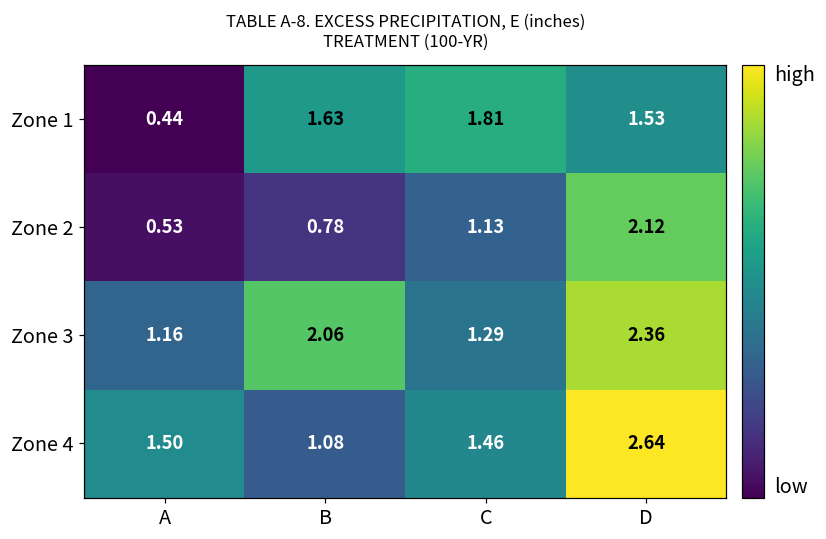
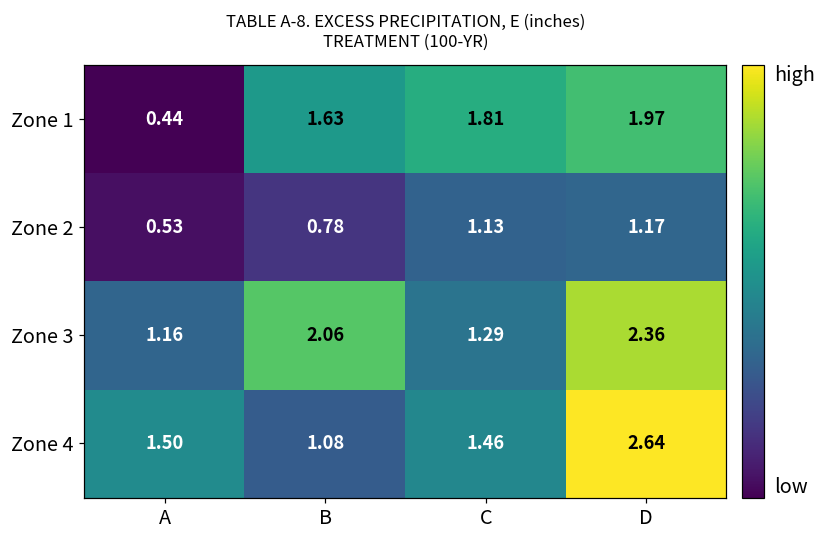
  {
    "Zone 1": {
      "A": 0.44,
      "B": 1.63,
      "C": 1.81,
-     "D": 1.53
+     "D": 1.97
    },
    "Zone 2": {
      "A": 0.53,
      "B": 0.78,
      "C": 1.13,
-     "D": 2.12
+     "D": 1.17
    },
    "Zone 3": {
      "A": 1.16,
      "B": 2.06,
      "C": 1.29,
      "D": 2.36
    },
    "Zone 4": {
      "A": 1.50,
      "B": 1.08,
      "C": 1.46,
      "D": 2.64
    }
  }
